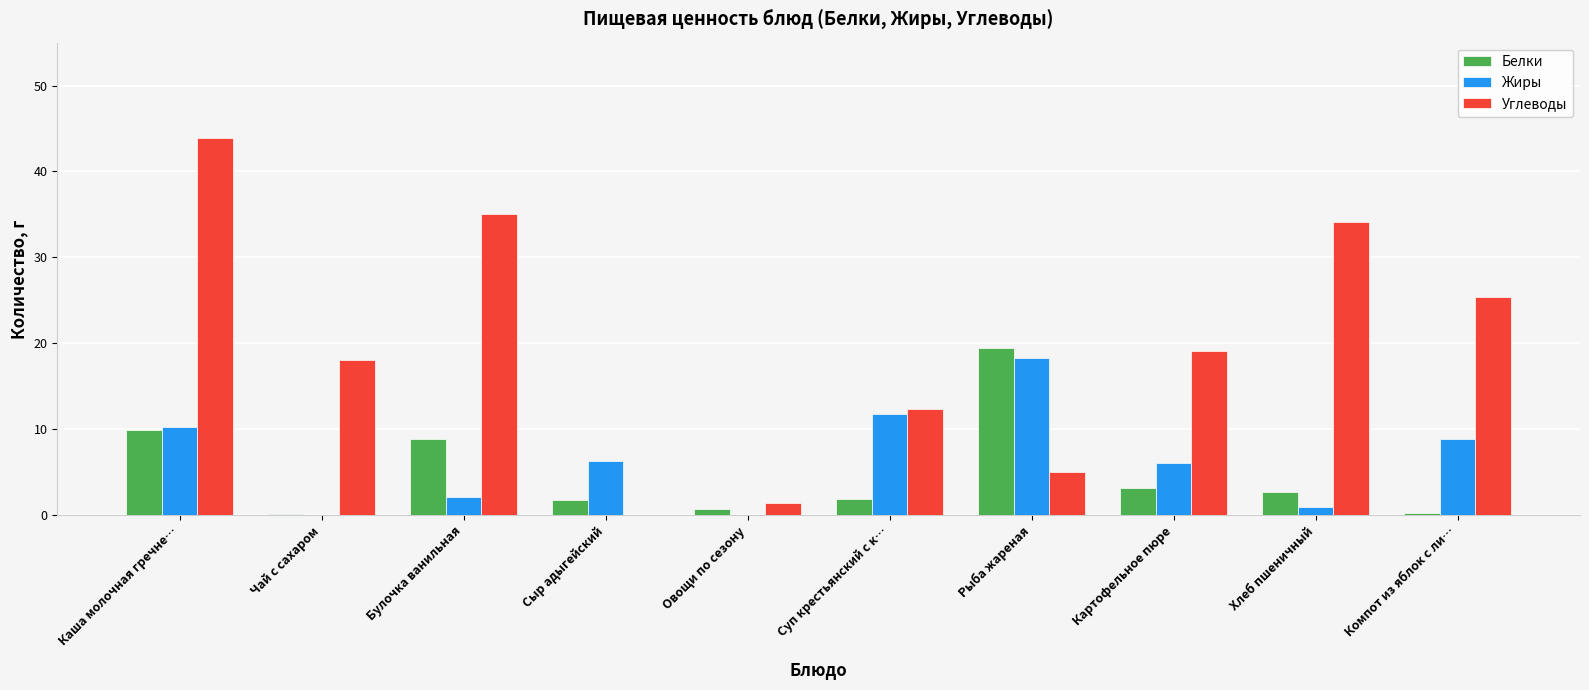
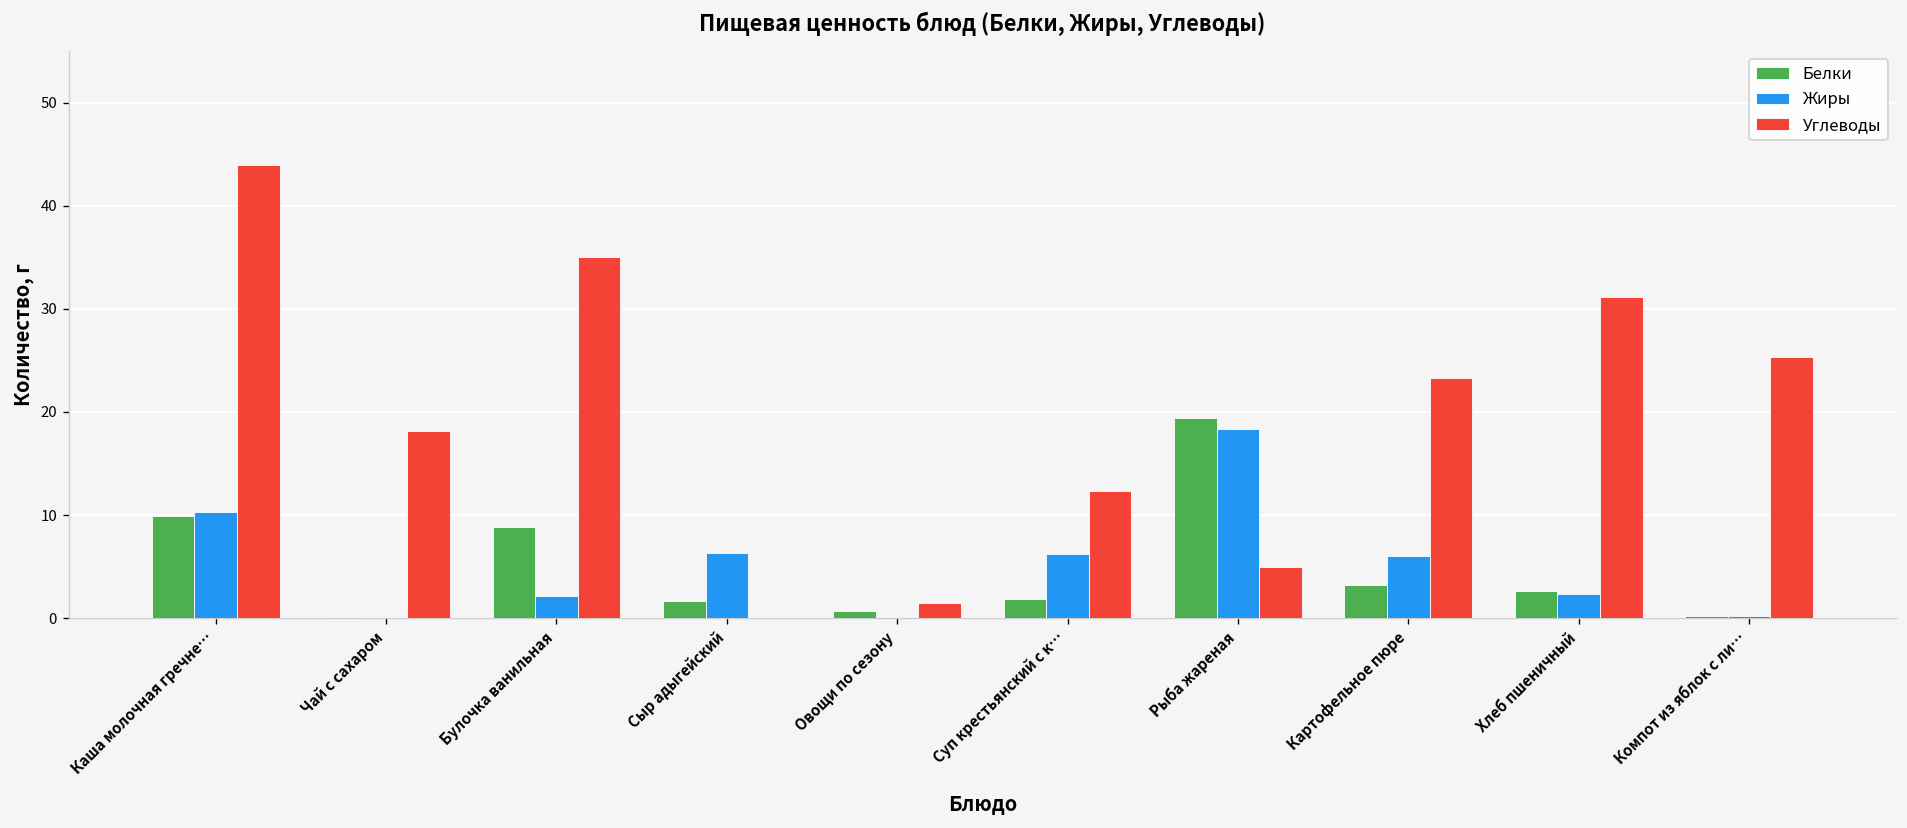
  {
    "Белки": {
      "Каша молочная гречне…": 10,
      "Булочка ванильная": 9,
      "Сыр адыгейский": 2,
      "Овощи по сезону": 1,
      "Суп крестьянский с к…": 2,
      "Рыба жареная": 19,
      "Картофельное пюре": 3,
      "Хлеб пшеничный": 3
    },
    "Жиры": {
      "Каша молочная гречне…": 10,
      "Чай с сахаром": 0,
      "Булочка ванильная": 2,
      "Сыр адыгейский": 6,
-     "Суп крестьянский с к…": 12,
+     "Суп крестьянский с к…": 6,
      "Рыба жареная": 18,
      "Картофельное пюре": 6,
-     "Хлеб пшеничный": 1,
-     "Компот из яблок с ли…": 9
+     "Хлеб пшеничный": 2,
+     "Компот из яблок с ли…": 0
    },
    "Углеводы": {
      "Каша молочная гречне…": 44,
      "Чай с сахаром": 18,
      "Булочка ванильная": 35,
      "Сыр адыгейский": 0,
      "Овощи по сезону": 1,
      "Суп крестьянский с к…": 12,
      "Рыба жареная": 5,
-     "Картофельное пюре": 19,
-     "Хлеб пшеничный": 34,
+     "Картофельное пюре": 23,
+     "Хлеб пшеничный": 31,
      "Компот из яблок с ли…": 25
    }
  }
